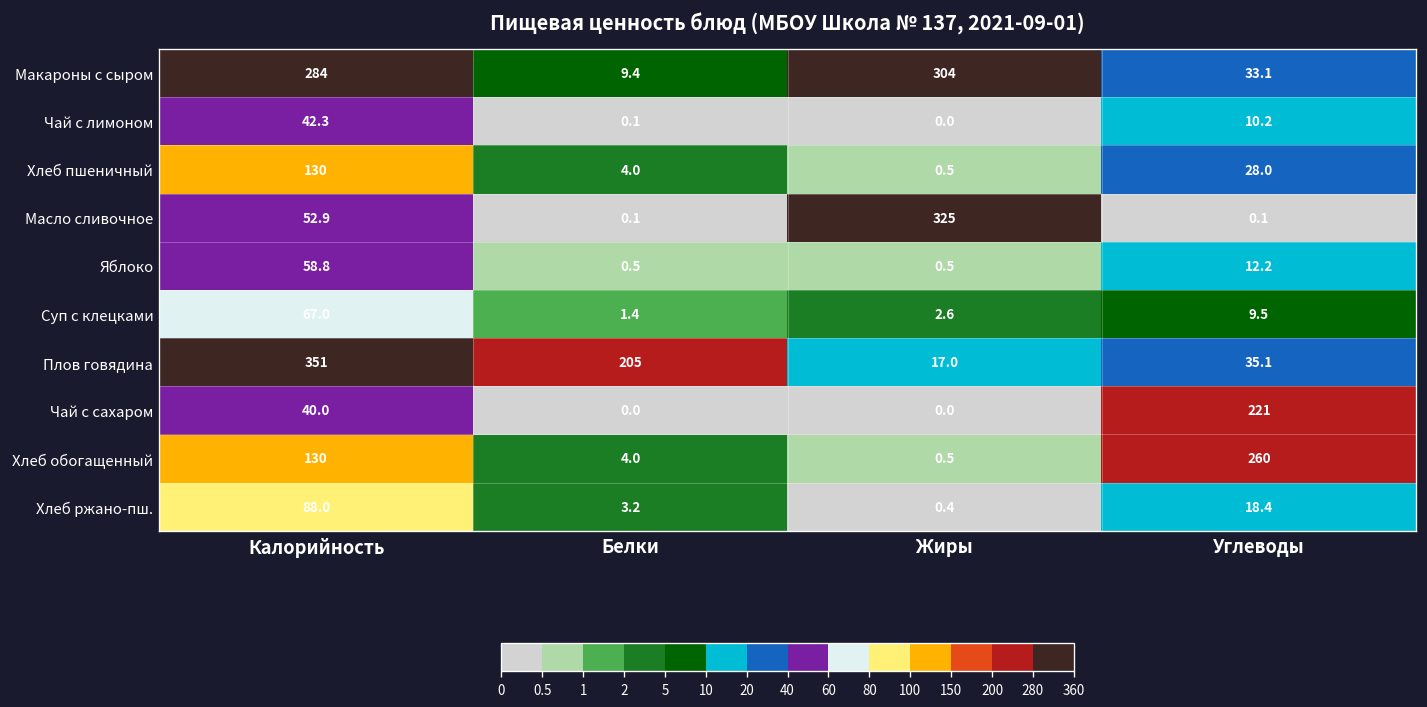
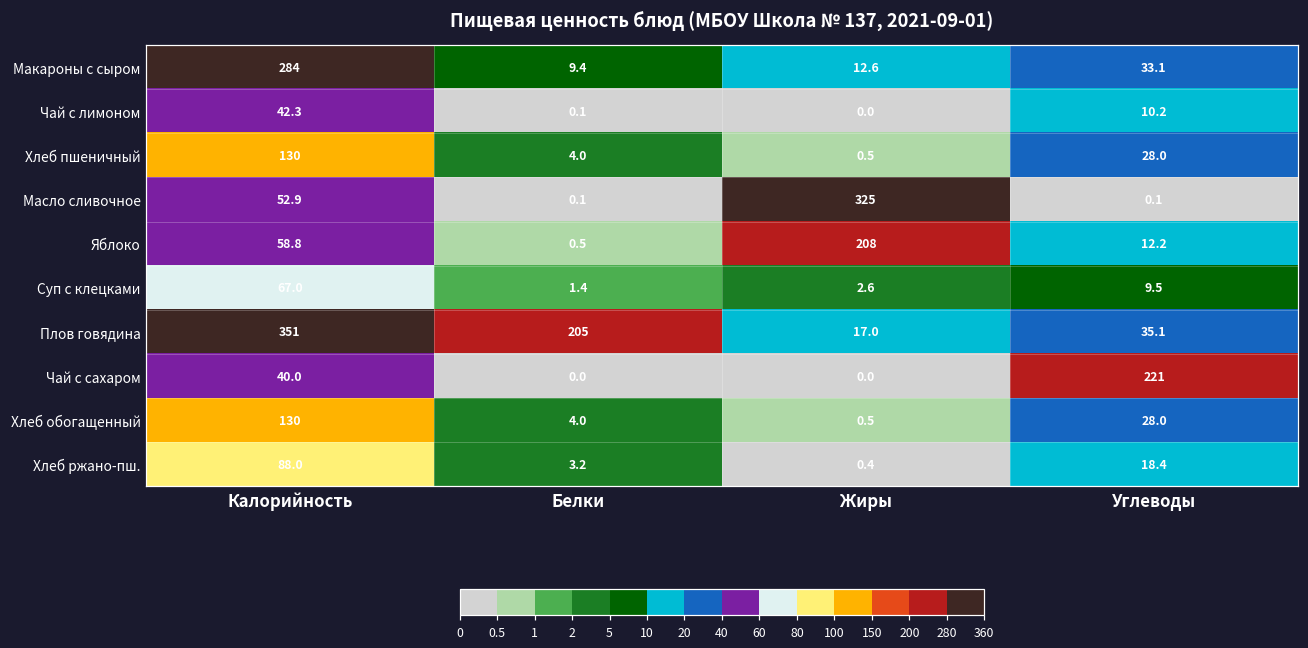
  {
    "Макароны с сыром": {
-     "Жиры": 304
+     "Жиры": 12.6
    },
    "Яблоко": {
-     "Жиры": 0.5
+     "Жиры": 208
    },
    "Хлеб обогащенный": {
-     "Углеводы": 260
+     "Углеводы": 28.0
    }
  }
